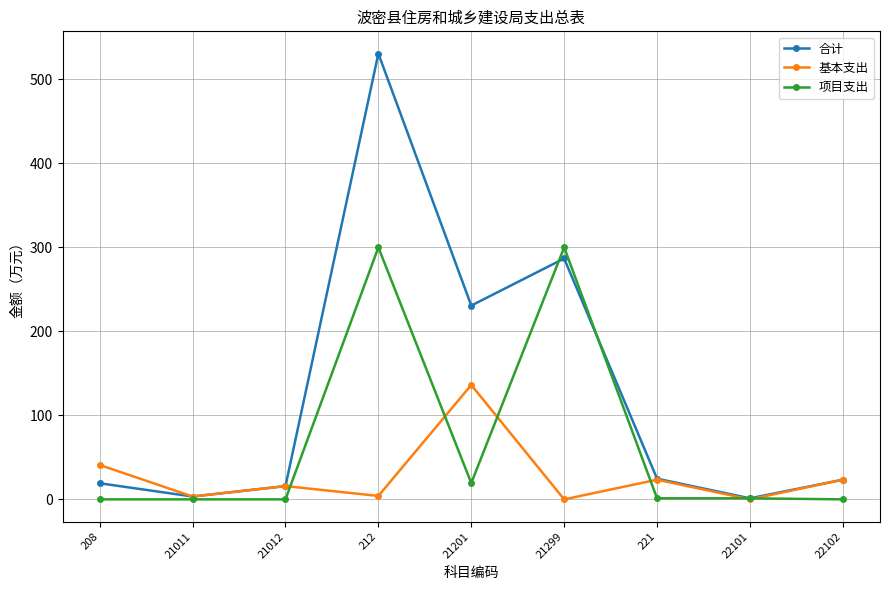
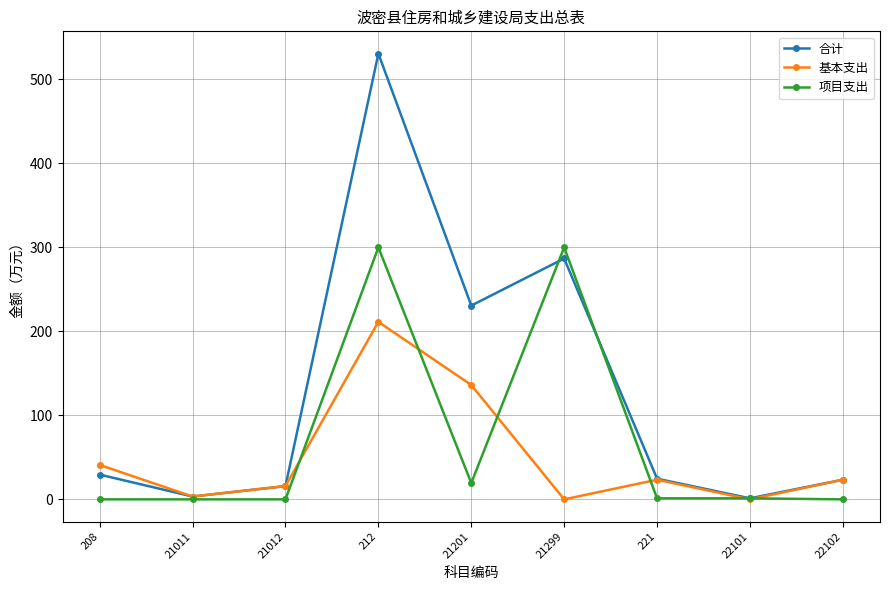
  {
    "合计": {
-     "208": 20,
+     "208": 30,
      "212": 530,
      "21201": 230,
      "21299": 290
    },
    "基本支出": {
      "208": 40,
-     "212": 0,
+     "212": 210,
      "21201": 140,
      "21299": 0
    },
    "项目支出": {
      "208": 0,
      "21011": 0,
      "21012": 0,
      "212": 300,
      "21201": 20,
      "21299": 300,
      "221": 0,
      "22102": 0
    }
  }
